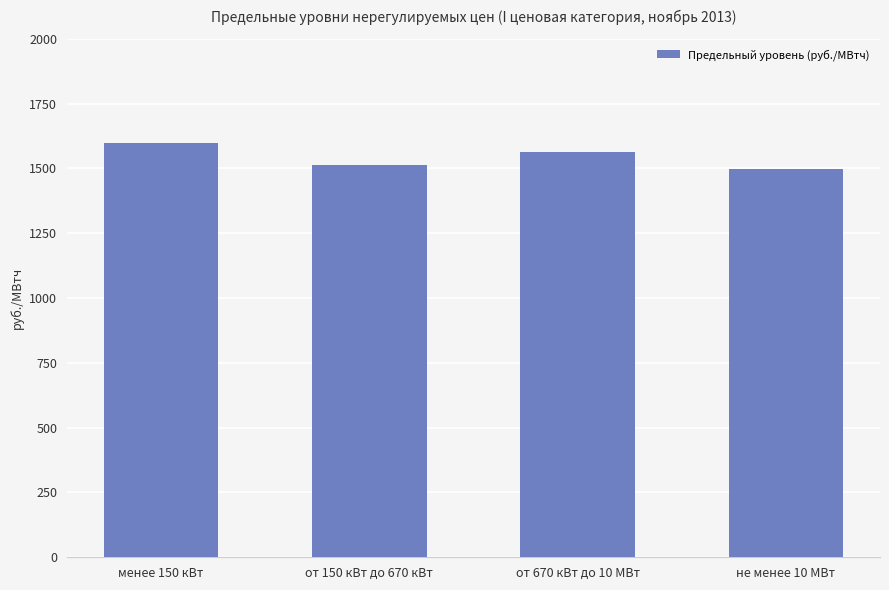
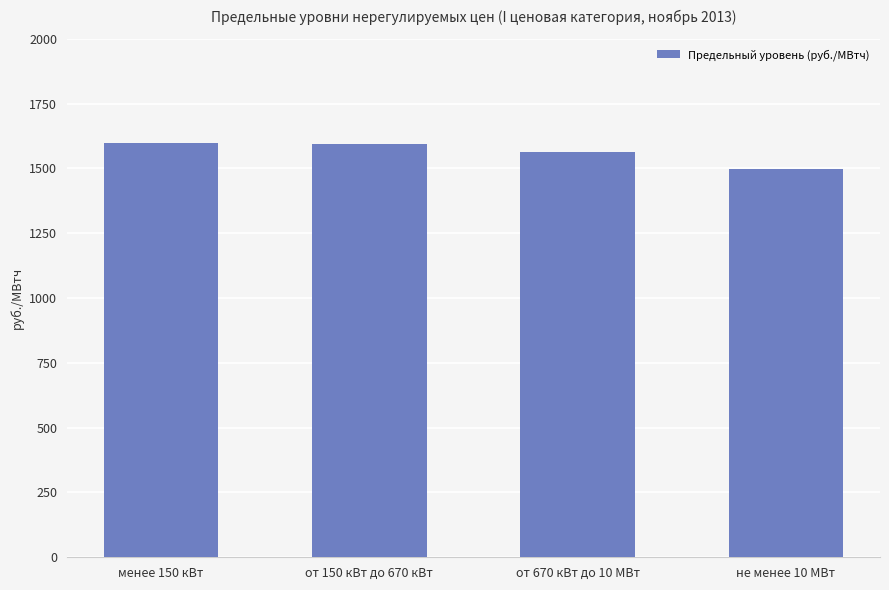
  {
    "менее 150 кВт": 1600,
-   "от 150 кВт до 670 кВт": 1510,
+   "от 150 кВт до 670 кВт": 1590,
    "от 670 кВт до 10 МВт": 1560,
    "не менее 10 МВт": 1500
  }
